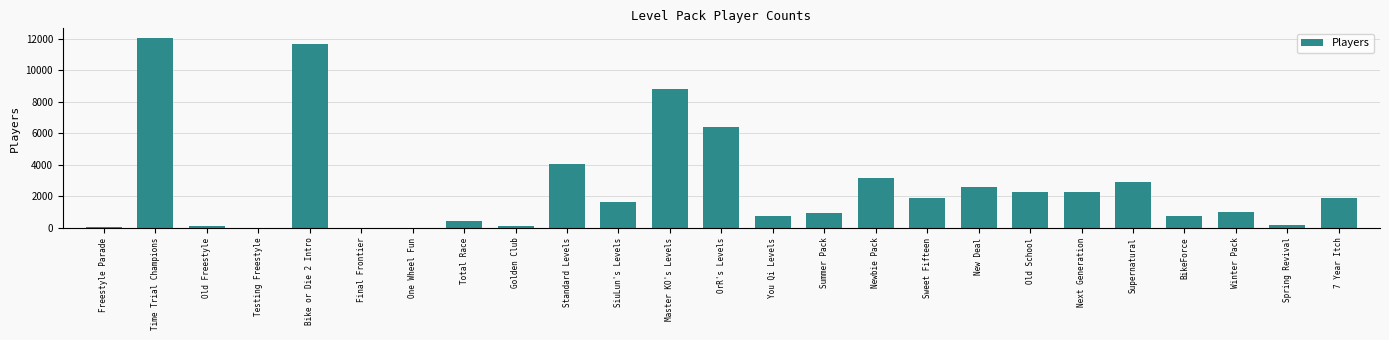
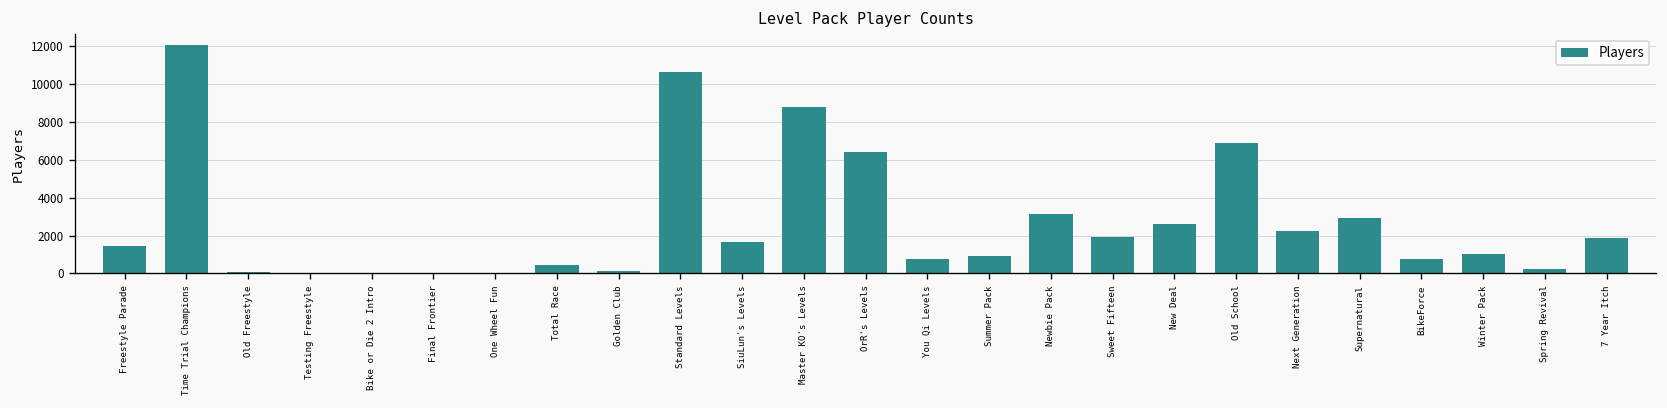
  {
-   "Freestyle Parade": 0,
+   "Freestyle Parade": 1500,
    "Time Trial Champions": 12100,
-   "Bike or Die 2 Intro": 11700,
+   "Bike or Die 2 Intro": 0,
    "Total Race": 500,
-   "Standard Levels": 4100,
+   "Standard Levels": 10600,
    "SiuLun's Levels": 1700,
    "Master KO's Levels": 8800,
    "OrR's Levels": 6400,
    "You Qi Levels": 700,
    "Summer Pack": 900,
    "Newbie Pack": 3100,
    "Sweet Fifteen": 1900,
    "New Deal": 2600,
-   "Old School": 2200,
+   "Old School": 6900,
    "Next Generation": 2200,
    "Supernatural": 2900,
    "BikeForce": 700,
    "Winter Pack": 1000,
    "Spring Revival": 200,
    "7 Year Itch": 1900
  }
